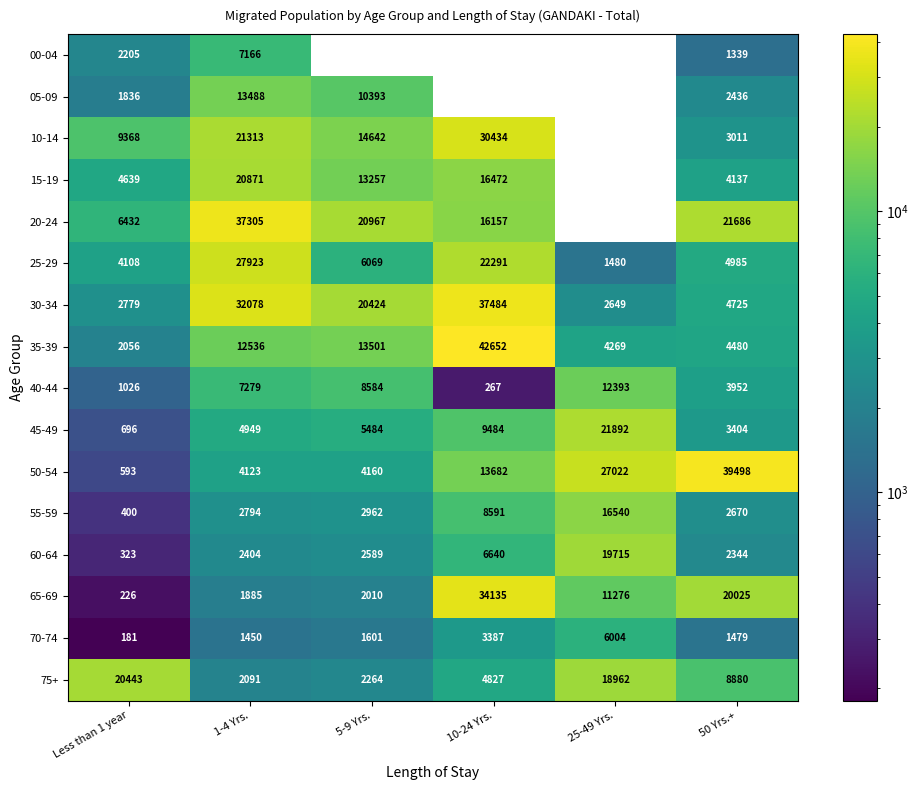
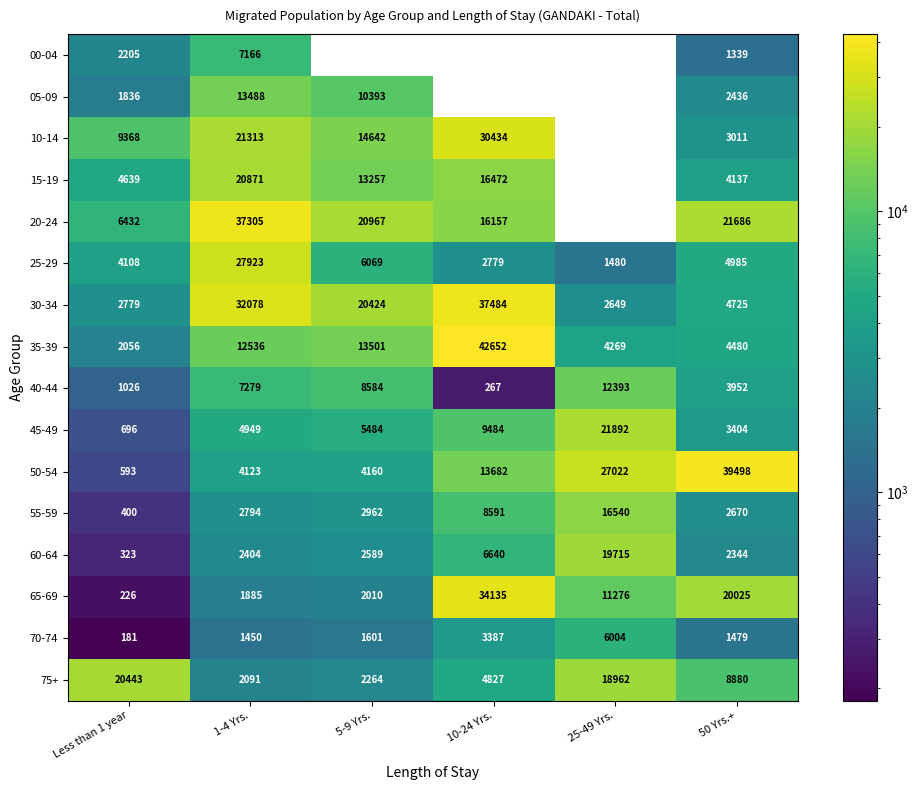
  {
    "00-04": {
      "Less than 1 year": 2205,
      "1-4 Yrs.": 7166,
      "50 Yrs.+": 1339
    },
    "05-09": {
      "Less than 1 year": 1836,
      "1-4 Yrs.": 13488,
      "5-9 Yrs.": 10393,
      "50 Yrs.+": 2436
    },
    "10-14": {
      "Less than 1 year": 9368,
      "1-4 Yrs.": 21313,
      "5-9 Yrs.": 14642,
      "10-24 Yrs.": 30434,
      "50 Yrs.+": 3011
    },
    "15-19": {
      "Less than 1 year": 4639,
      "1-4 Yrs.": 20871,
      "5-9 Yrs.": 13257,
      "10-24 Yrs.": 16472,
      "50 Yrs.+": 4137
    },
    "20-24": {
      "Less than 1 year": 6432,
      "1-4 Yrs.": 37305,
      "5-9 Yrs.": 20967,
      "10-24 Yrs.": 16157,
      "50 Yrs.+": 21686
    },
    "25-29": {
      "Less than 1 year": 4108,
      "1-4 Yrs.": 27923,
      "5-9 Yrs.": 6069,
-     "10-24 Yrs.": 22291,
+     "10-24 Yrs.": 2779,
      "25-49 Yrs.": 1480,
      "50 Yrs.+": 4985
    },
    "30-34": {
      "Less than 1 year": 2779,
      "1-4 Yrs.": 32078,
      "5-9 Yrs.": 20424,
      "10-24 Yrs.": 37484,
      "25-49 Yrs.": 2649,
      "50 Yrs.+": 4725
    },
    "35-39": {
      "Less than 1 year": 2056,
      "1-4 Yrs.": 12536,
      "5-9 Yrs.": 13501,
      "10-24 Yrs.": 42652,
      "25-49 Yrs.": 4269,
      "50 Yrs.+": 4480
    },
    "40-44": {
      "Less than 1 year": 1026,
      "1-4 Yrs.": 7279,
      "5-9 Yrs.": 8584,
      "10-24 Yrs.": 267,
      "25-49 Yrs.": 12393,
      "50 Yrs.+": 3952
    },
    "45-49": {
      "Less than 1 year": 696,
      "1-4 Yrs.": 4949,
      "5-9 Yrs.": 5484,
      "10-24 Yrs.": 9484,
      "25-49 Yrs.": 21892,
      "50 Yrs.+": 3404
    },
    "50-54": {
      "Less than 1 year": 593,
      "1-4 Yrs.": 4123,
      "5-9 Yrs.": 4160,
      "10-24 Yrs.": 13682,
      "25-49 Yrs.": 27022,
      "50 Yrs.+": 39498
    },
    "55-59": {
      "Less than 1 year": 400,
      "1-4 Yrs.": 2794,
      "5-9 Yrs.": 2962,
      "10-24 Yrs.": 8591,
      "25-49 Yrs.": 16540,
      "50 Yrs.+": 2670
    },
    "60-64": {
      "Less than 1 year": 323,
      "1-4 Yrs.": 2404,
      "5-9 Yrs.": 2589,
      "10-24 Yrs.": 6640,
      "25-49 Yrs.": 19715,
      "50 Yrs.+": 2344
    },
    "65-69": {
      "Less than 1 year": 226,
      "1-4 Yrs.": 1885,
      "5-9 Yrs.": 2010,
      "10-24 Yrs.": 34135,
      "25-49 Yrs.": 11276,
      "50 Yrs.+": 20025
    },
    "70-74": {
      "Less than 1 year": 181,
      "1-4 Yrs.": 1450,
      "5-9 Yrs.": 1601,
      "10-24 Yrs.": 3387,
      "25-49 Yrs.": 6004,
      "50 Yrs.+": 1479
    },
    "75+": {
      "Less than 1 year": 20443,
      "1-4 Yrs.": 2091,
      "5-9 Yrs.": 2264,
      "10-24 Yrs.": 4827,
      "25-49 Yrs.": 18962,
      "50 Yrs.+": 8880
    }
  }
